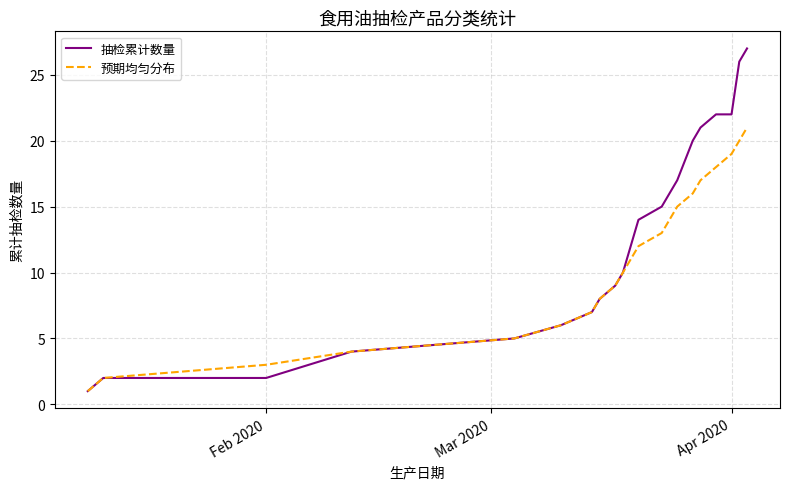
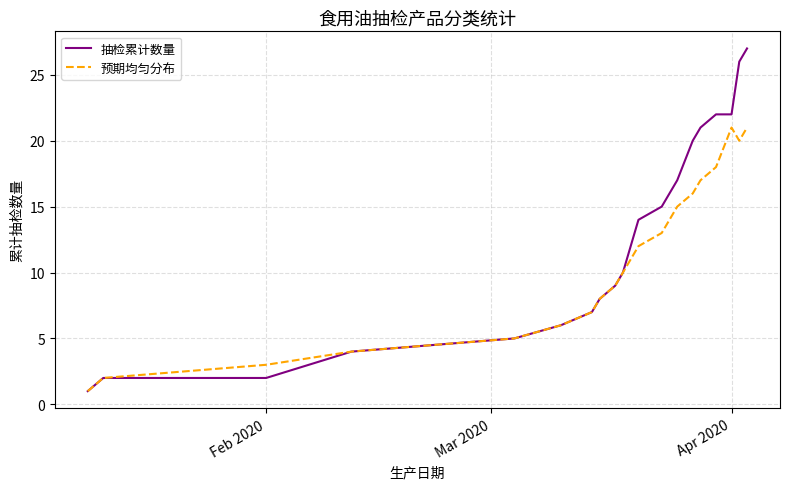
  {
    "抽检累计数量": {
      "Feb 2020": 2,
      "Apr 2020": 22
    },
    "预期均匀分布": {
      "Feb 2020": 3,
-     "Apr 2020": 19
+     "Apr 2020": 21
    }
  }
